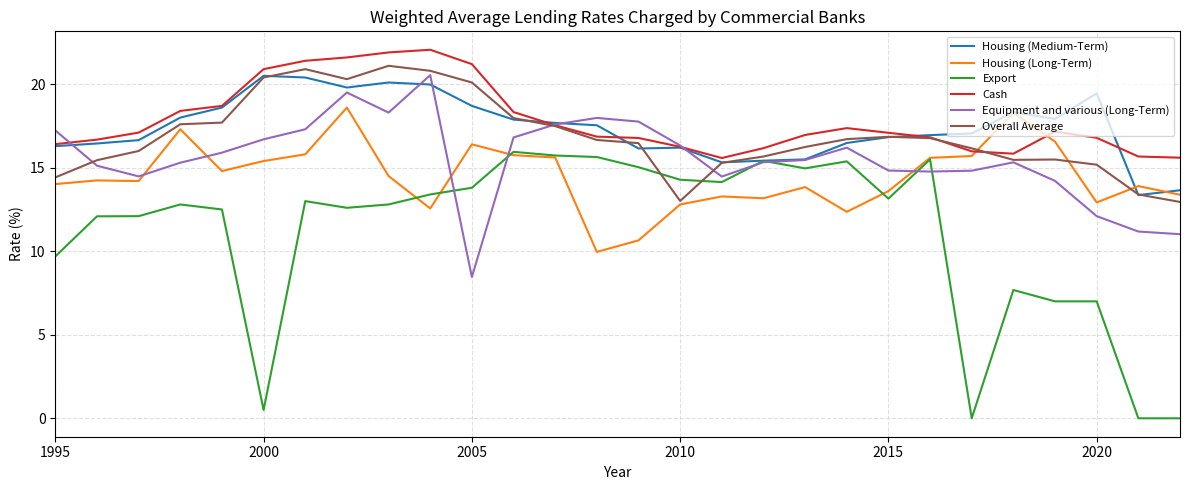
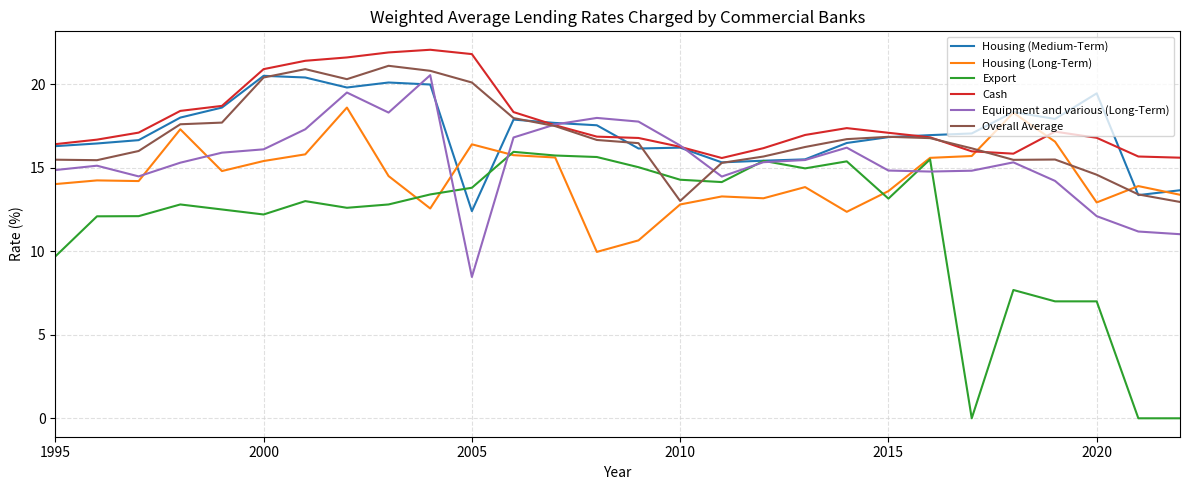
  {
    "Housing (Medium-Term)": {
-     "2005": 18.7
+     "2005": 12.4
    },
    "Housing (Long-Term)": {
      "1995": 14.0,
      "2000": 15.4,
      "2005": 16.4,
      "2010": 12.8,
      "2015": 13.6,
      "2020": 12.9
    },
    "Export": {
      "1995": 9.7,
-     "2000": 0.5,
+     "2000": 12.2,
      "2005": 13.8,
      "2010": 14.3,
      "2015": 13.2,
      "2020": 7.0
    },
    "Cash": {
      "2000": 20.9,
-     "2005": 21.2,
+     "2005": 21.8,
      "2015": 17.1,
      "2020": 16.8
    },
    "Equipment and various (Long-Term)": {
-     "1995": 17.2,
-     "2000": 16.7,
+     "1995": 14.9,
+     "2000": 16.1,
      "2005": 8.5,
      "2015": 14.8,
      "2020": 12.1
    },
    "Overall Average": {
-     "1995": 14.4,
+     "1995": 15.5,
      "2005": 20.1,
      "2010": 13.0,
-     "2020": 15.2
+     "2020": 14.6
    }
  }
